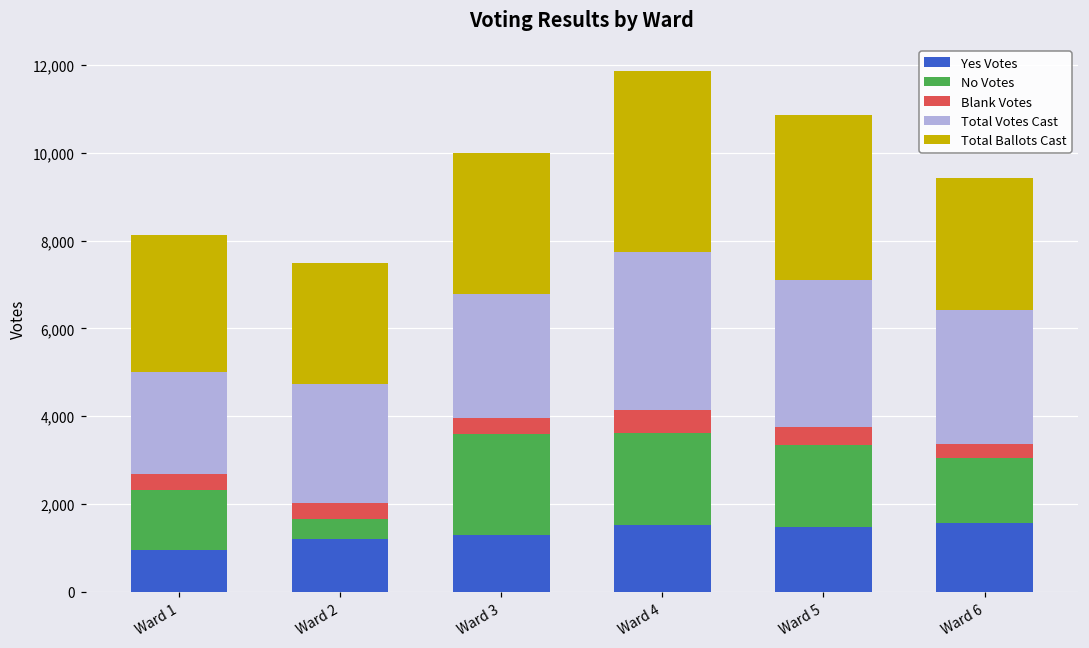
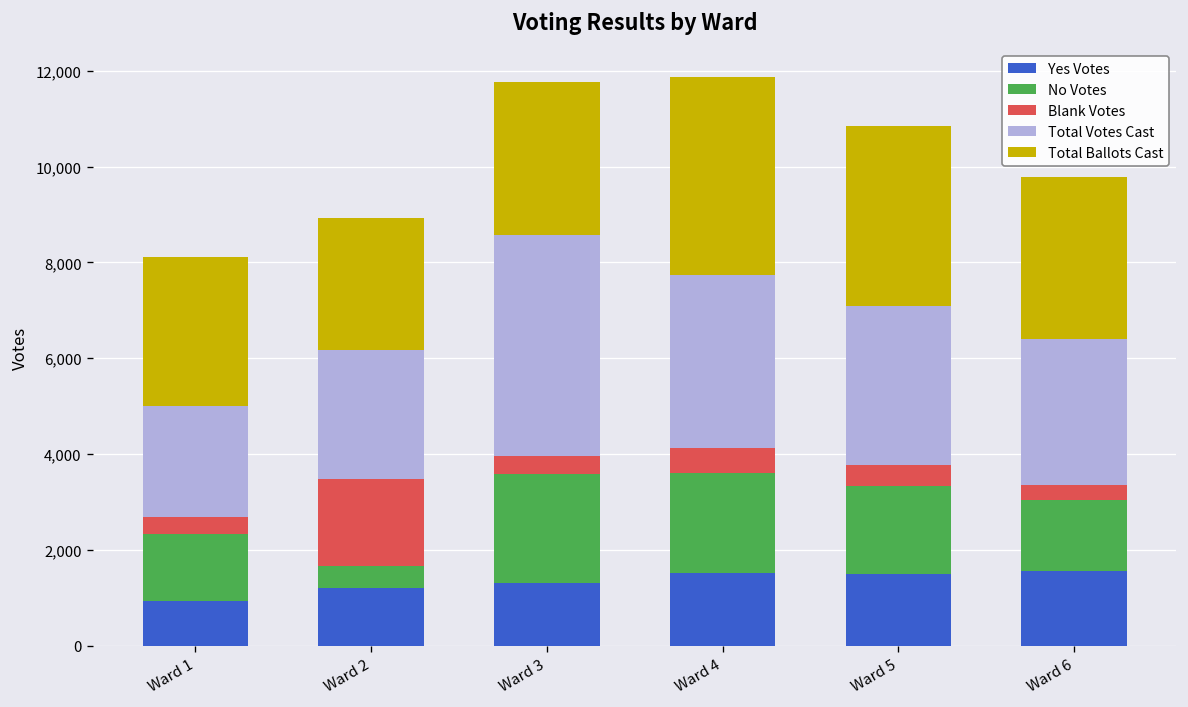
  {
    "Yes Votes": {
      "Ward 1": "900",
      "Ward 2": "1,200",
      "Ward 3": "1,300",
      "Ward 4": "1,500",
      "Ward 5": "1,500",
      "Ward 6": "1,600"
    },
    "No Votes": {
      "Ward 1": "1,400",
      "Ward 2": "500",
      "Ward 3": "2,300",
      "Ward 4": "2,100",
      "Ward 5": "1,800",
      "Ward 6": "1,500"
    },
    "Blank Votes": {
      "Ward 1": "400",
-     "Ward 2": "400",
+     "Ward 2": "1,800",
      "Ward 3": "400",
      "Ward 4": "500",
      "Ward 5": "400",
      "Ward 6": "300"
    },
    "Total Votes Cast": {
      "Ward 1": "2,300",
      "Ward 2": "2,700",
-     "Ward 3": "2,800",
+     "Ward 3": "4,600",
      "Ward 4": "3,600",
      "Ward 5": "3,300",
      "Ward 6": "3,000"
    },
    "Total Ballots Cast": {
      "Ward 1": "3,100",
      "Ward 2": "2,800",
      "Ward 3": "3,200",
      "Ward 4": "4,100",
      "Ward 5": "3,800",
-     "Ward 6": "3,000"
+     "Ward 6": "3,400"
    }
  }
